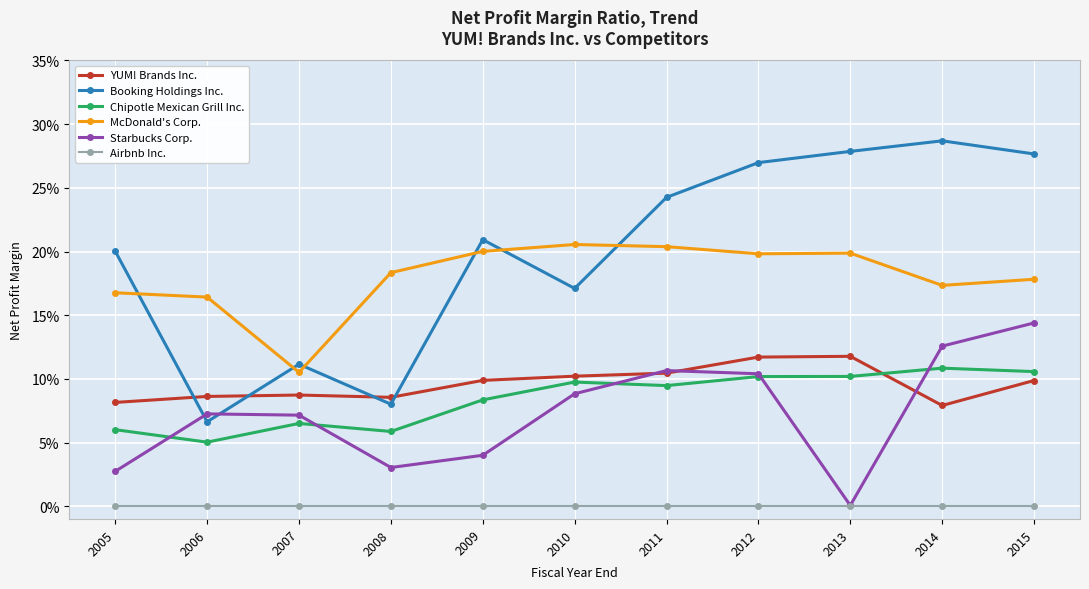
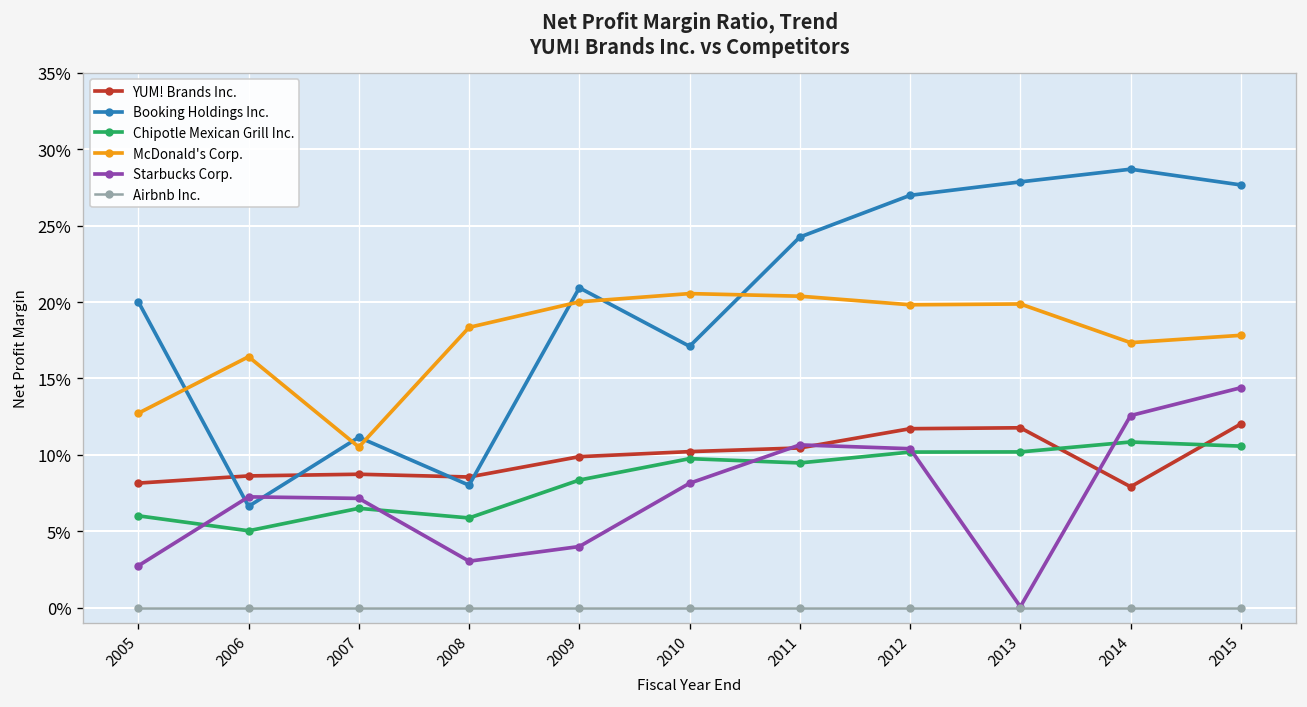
  {
    "YUM! Brands Inc.": {
      "2005": "8.2%",
      "2006": "8.6%",
      "2007": "8.7%",
      "2008": "8.6%",
      "2009": "9.9%",
      "2010": "10.2%",
      "2012": "11.7%",
      "2013": "11.8%",
      "2014": "7.9%",
-     "2015": "9.9%"
+     "2015": "12.0%"
    },
    "Booking Holdings Inc.": {
      "2005": "20.0%",
      "2006": "6.6%",
      "2007": "11.2%",
      "2008": "8.0%",
      "2009": "20.9%",
      "2010": "17.1%",
      "2011": "24.3%",
      "2012": "27.0%",
      "2013": "27.9%",
      "2014": "28.7%",
      "2015": "27.7%"
    },
    "Chipotle Mexican Grill Inc.": {
      "2005": "6.0%",
      "2006": "5.0%",
      "2007": "6.5%",
      "2008": "5.9%",
      "2009": "8.4%",
      "2010": "9.8%",
      "2011": "9.5%",
      "2012": "10.2%",
      "2013": "10.2%",
      "2014": "10.8%",
      "2015": "10.6%"
    },
    "McDonald's Corp.": {
-     "2005": "16.8%",
+     "2005": "12.7%",
      "2006": "16.4%",
      "2007": "10.5%",
      "2008": "18.3%",
      "2009": "20.0%",
      "2010": "20.5%",
      "2011": "20.4%",
      "2012": "19.8%",
      "2013": "19.9%",
      "2014": "17.3%",
      "2015": "17.8%"
    },
    "Starbucks Corp.": {
      "2005": "2.7%",
      "2006": "7.2%",
      "2007": "7.1%",
      "2008": "3.0%",
      "2009": "4.0%",
-     "2010": "8.8%",
+     "2010": "8.1%",
      "2012": "10.4%",
      "2014": "12.6%",
      "2015": "14.4%"
    },
    "Airbnb Inc.": {
      "2005": "0.0%",
      "2006": "0.0%",
      "2007": "0.0%",
      "2008": "0.0%",
      "2009": "0.0%",
      "2010": "0.0%",
      "2011": "0.0%",
      "2012": "0.0%",
      "2014": "0.0%",
      "2015": "0.0%"
    }
  }
